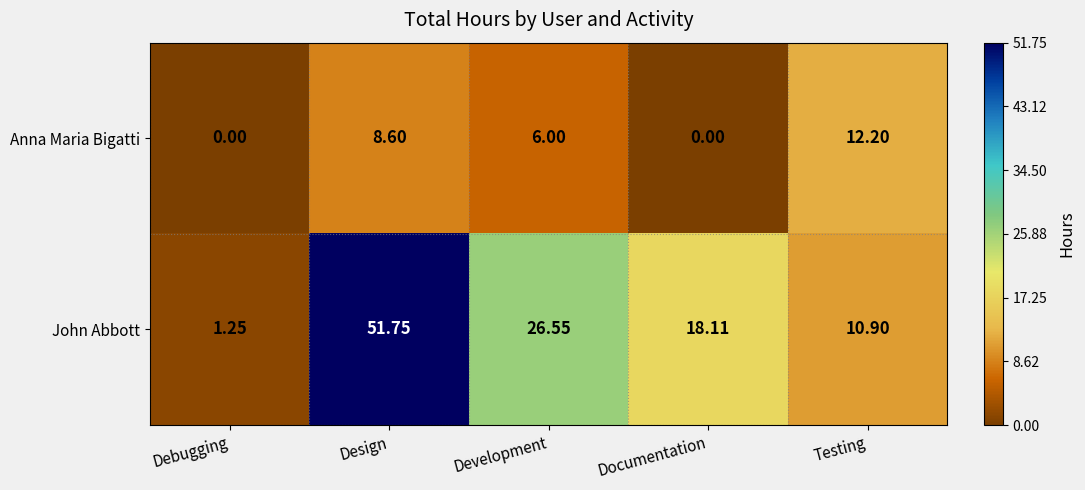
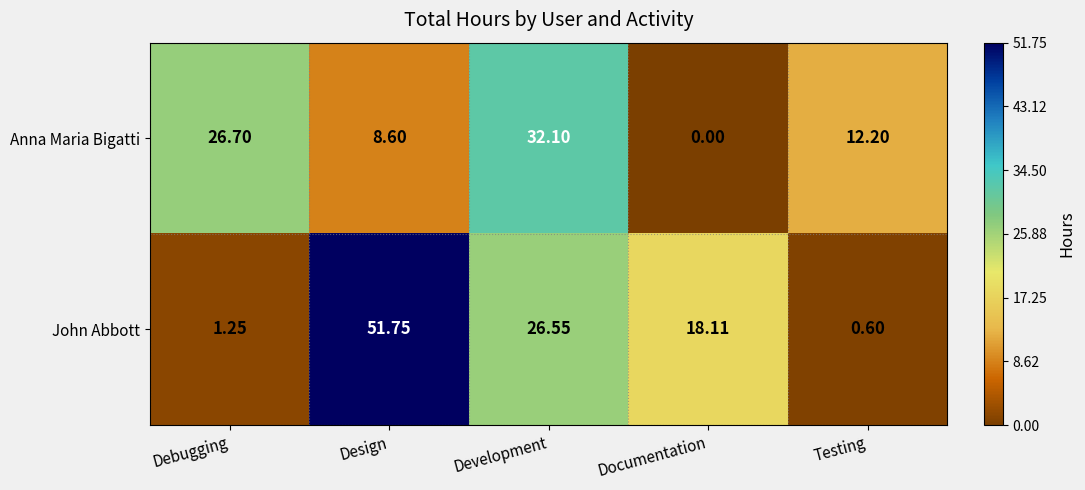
  {
    "Anna Maria Bigatti": {
-     "Debugging": 0.00,
+     "Debugging": 26.70,
      "Design": 8.60,
-     "Development": 6.00,
+     "Development": 32.10,
      "Documentation": 0.00,
      "Testing": 12.20
    },
    "John Abbott": {
      "Debugging": 1.25,
      "Design": 51.75,
      "Development": 26.55,
      "Documentation": 18.11,
-     "Testing": 10.90
+     "Testing": 0.60
    }
  }
